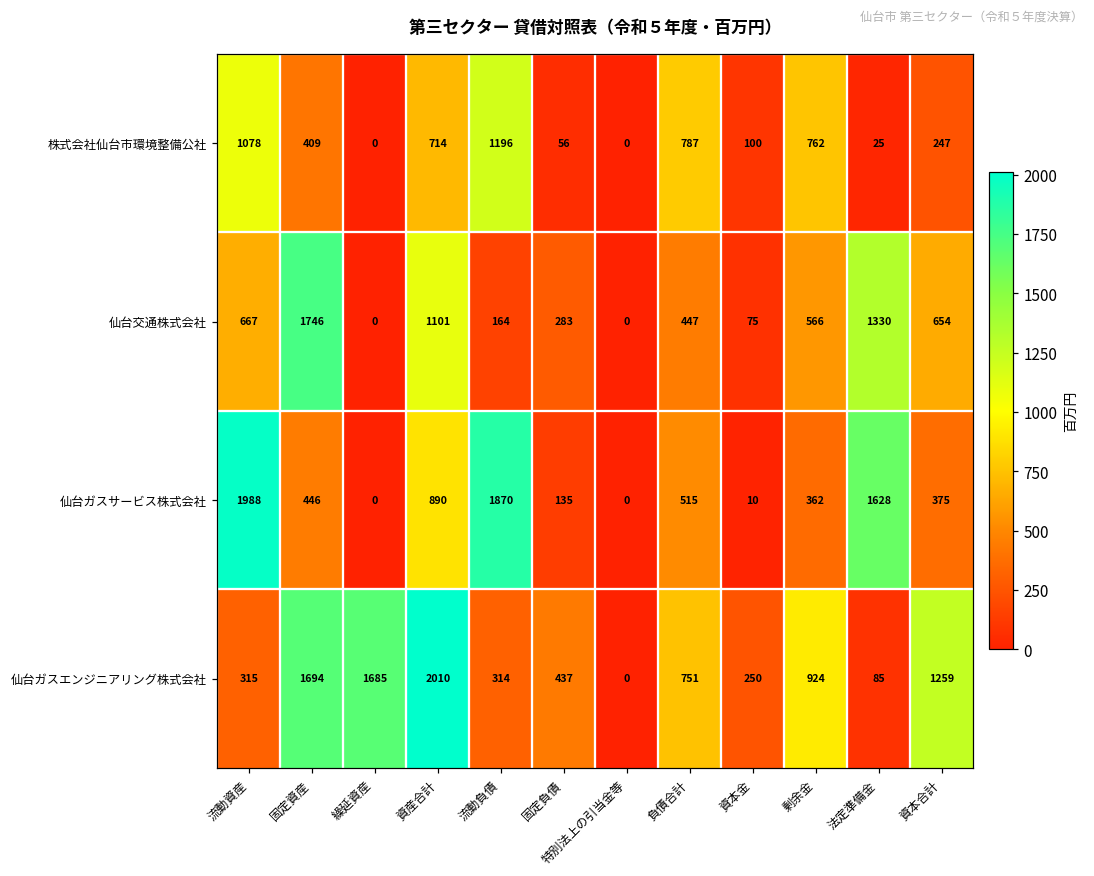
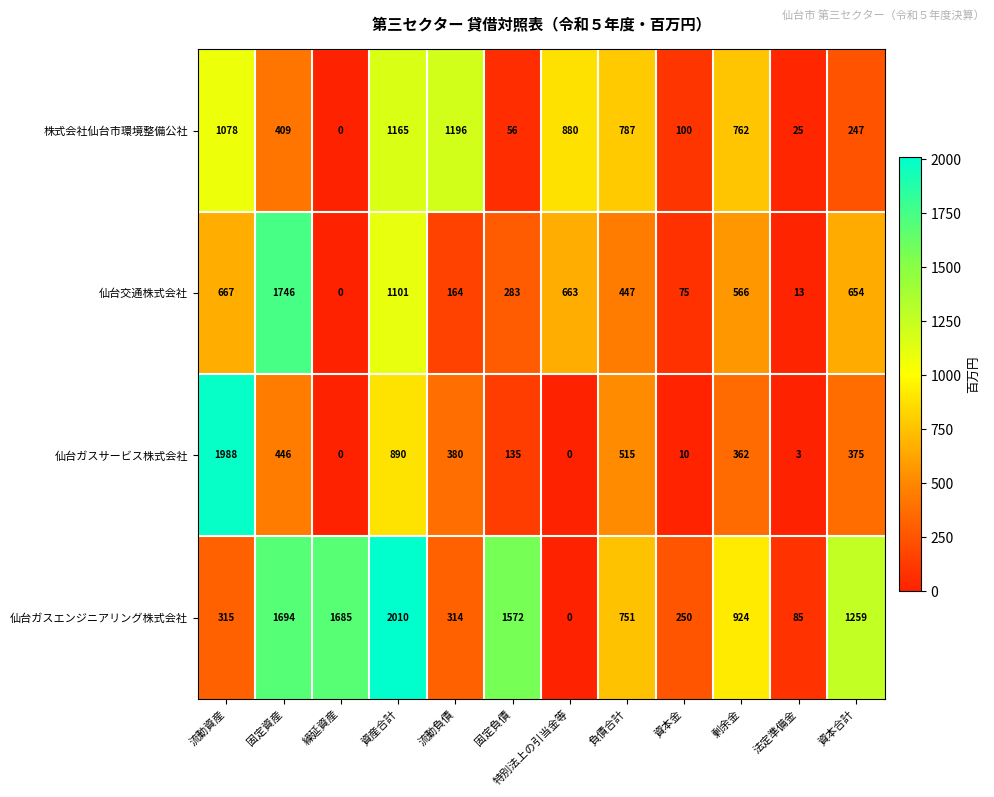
  {
    "株式会社仙台市環境整備公社": {
      "流動資産": 1078,
      "固定資産": 409,
      "繰延資産": 0,
-     "資産合計": 714,
+     "資産合計": 1165,
      "流動負債": 1196,
      "固定負債": 56,
-     "特別法上の引当金等": 0,
+     "特別法上の引当金等": 880,
      "負債合計": 787,
      "資本金": 100,
      "剰余金": 762,
      "法定準備金": 25,
      "資本合計": 247
    },
    "仙台交通株式会社": {
      "流動資産": 667,
      "固定資産": 1746,
      "繰延資産": 0,
      "資産合計": 1101,
      "流動負債": 164,
      "固定負債": 283,
-     "特別法上の引当金等": 0,
+     "特別法上の引当金等": 663,
      "負債合計": 447,
      "資本金": 75,
      "剰余金": 566,
-     "法定準備金": 1330,
+     "法定準備金": 13,
      "資本合計": 654
    },
    "仙台ガスサービス株式会社": {
      "流動資産": 1988,
      "固定資産": 446,
      "繰延資産": 0,
      "資産合計": 890,
-     "流動負債": 1870,
+     "流動負債": 380,
      "固定負債": 135,
      "特別法上の引当金等": 0,
      "負債合計": 515,
      "資本金": 10,
      "剰余金": 362,
-     "法定準備金": 1628,
+     "法定準備金": 3,
      "資本合計": 375
    },
    "仙台ガスエンジニアリング株式会社": {
      "流動資産": 315,
      "固定資産": 1694,
      "繰延資産": 1685,
      "資産合計": 2010,
      "流動負債": 314,
-     "固定負債": 437,
+     "固定負債": 1572,
      "特別法上の引当金等": 0,
      "負債合計": 751,
      "資本金": 250,
      "剰余金": 924,
      "法定準備金": 85,
      "資本合計": 1259
    }
  }
